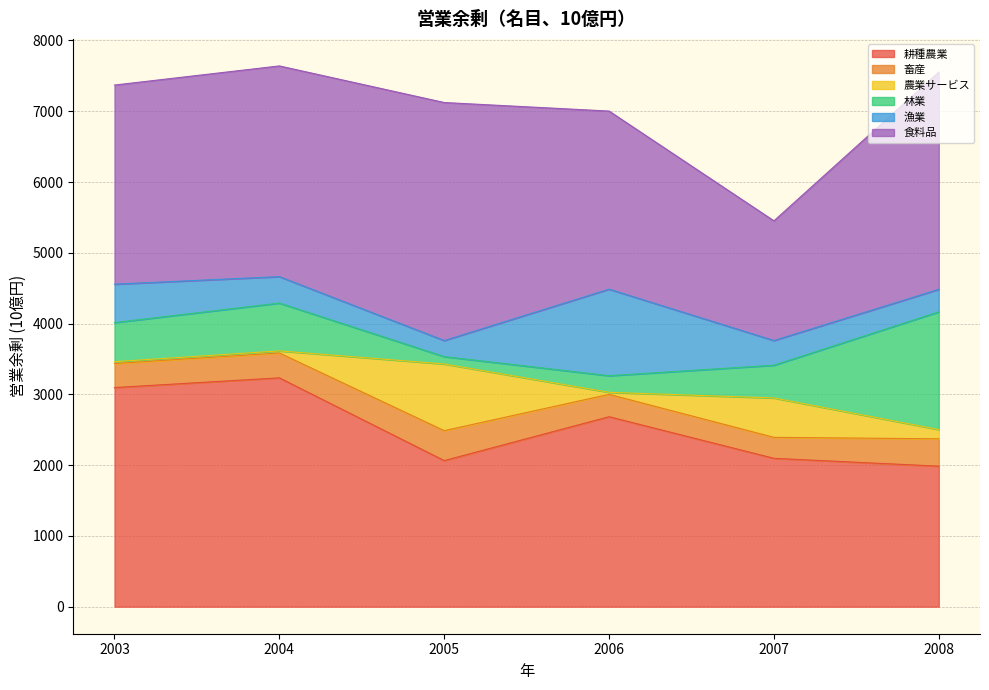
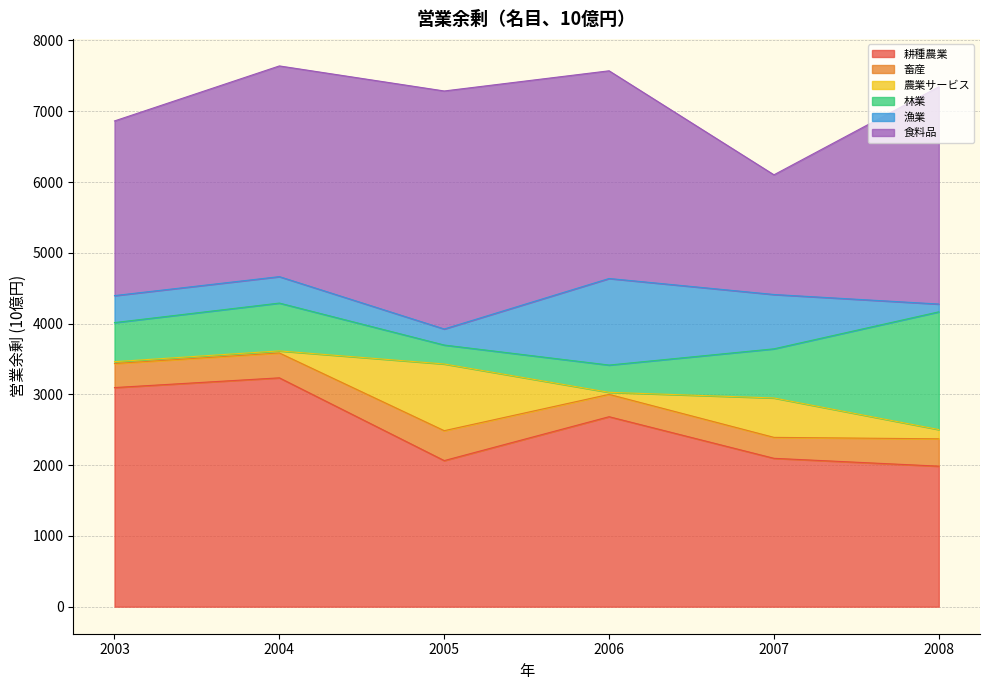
  {
    "農業サービス": {
      "2005": 900,
      "2007": 600,
      "2008": 100
    },
    "林業": {
      "2003": 600,
      "2004": 700,
-     "2005": 100,
-     "2006": 200,
-     "2007": 500,
+     "2005": 300,
+     "2006": 400,
+     "2007": 700,
      "2008": 1700
    },
    "漁業": {
-     "2003": 500,
+     "2003": 400,
      "2004": 400,
      "2005": 200,
      "2006": 1200,
-     "2007": 300,
-     "2008": 300
+     "2007": 800,
+     "2008": 100
    },
    "食料品": {
-     "2003": 2800,
+     "2003": 2500,
      "2004": 3000,
      "2005": 3400,
-     "2006": 2500,
+     "2006": 2900,
      "2007": 1700
    }
  }
